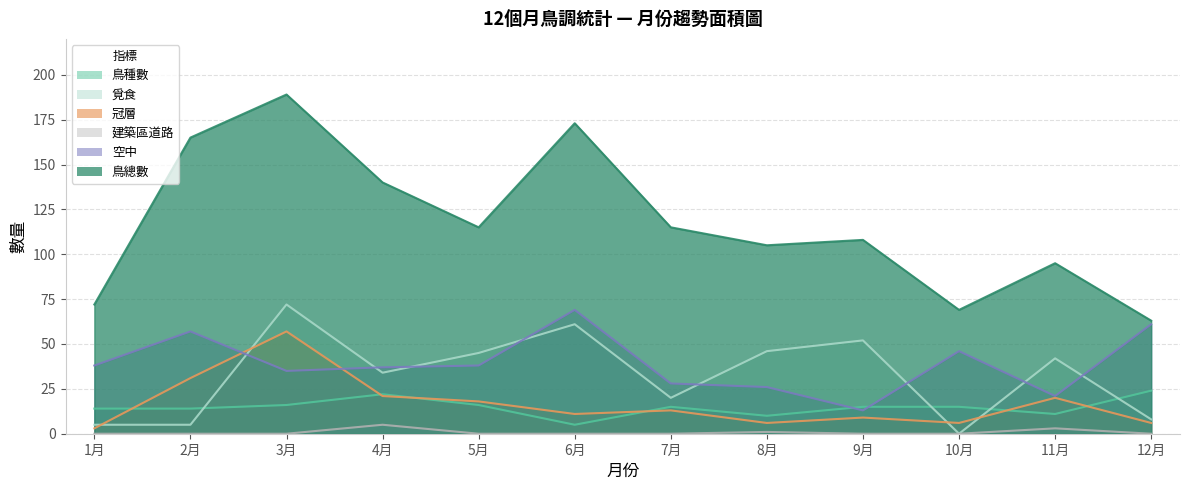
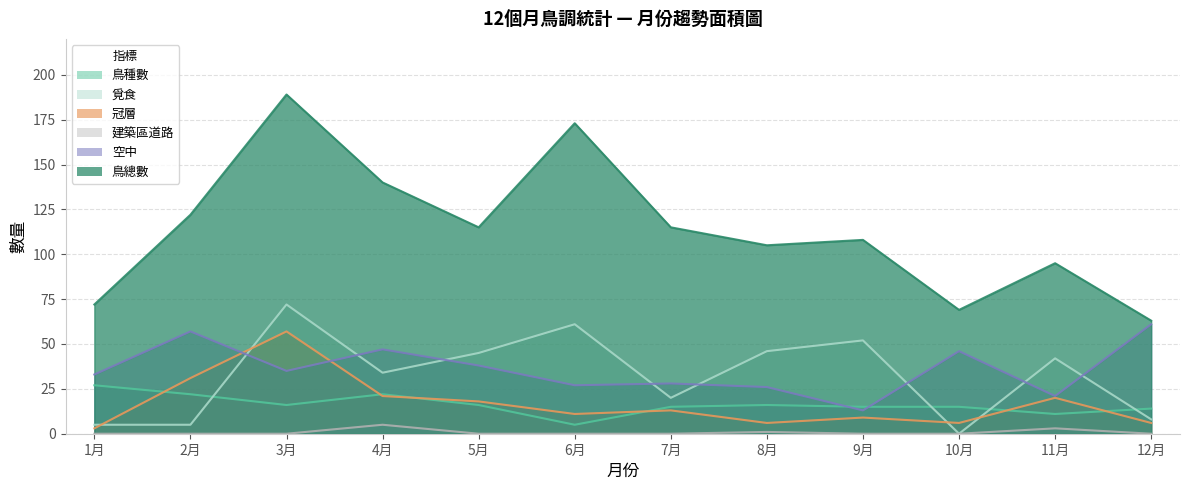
  {
    "鳥種數": {
-     "1月": 14,
-     "2月": 14,
+     "1月": 27,
+     "2月": 22,
      "3月": 16,
      "5月": 16,
      "6月": 5,
      "7月": 15,
-     "8月": 10,
+     "8月": 16,
      "9月": 15,
      "10月": 15,
      "11月": 11,
-     "12月": 24
+     "12月": 14
    },
    "冠層": {
      "1月": 3,
      "2月": 31,
      "3月": 57,
      "5月": 18,
      "6月": 11,
      "7月": 13,
      "8月": 6,
      "9月": 9,
      "10月": 6,
      "12月": 6
    },
    "空中": {
-     "1月": 38,
+     "1月": 33,
      "2月": 57,
      "3月": 35,
-     "4月": 37,
+     "4月": 47,
      "5月": 38,
-     "6月": 69,
+     "6月": 27,
      "7月": 28,
      "8月": 26,
      "9月": 13,
      "10月": 46,
      "12月": 61
    },
    "鳥總數": {
      "1月": 72,
-     "2月": 165,
+     "2月": 122,
      "3月": 189,
      "4月": 140,
      "5月": 115,
      "6月": 173,
      "7月": 115,
      "8月": 105,
      "9月": 108,
      "10月": 69,
      "11月": 95,
      "12月": 63
    }
  }
